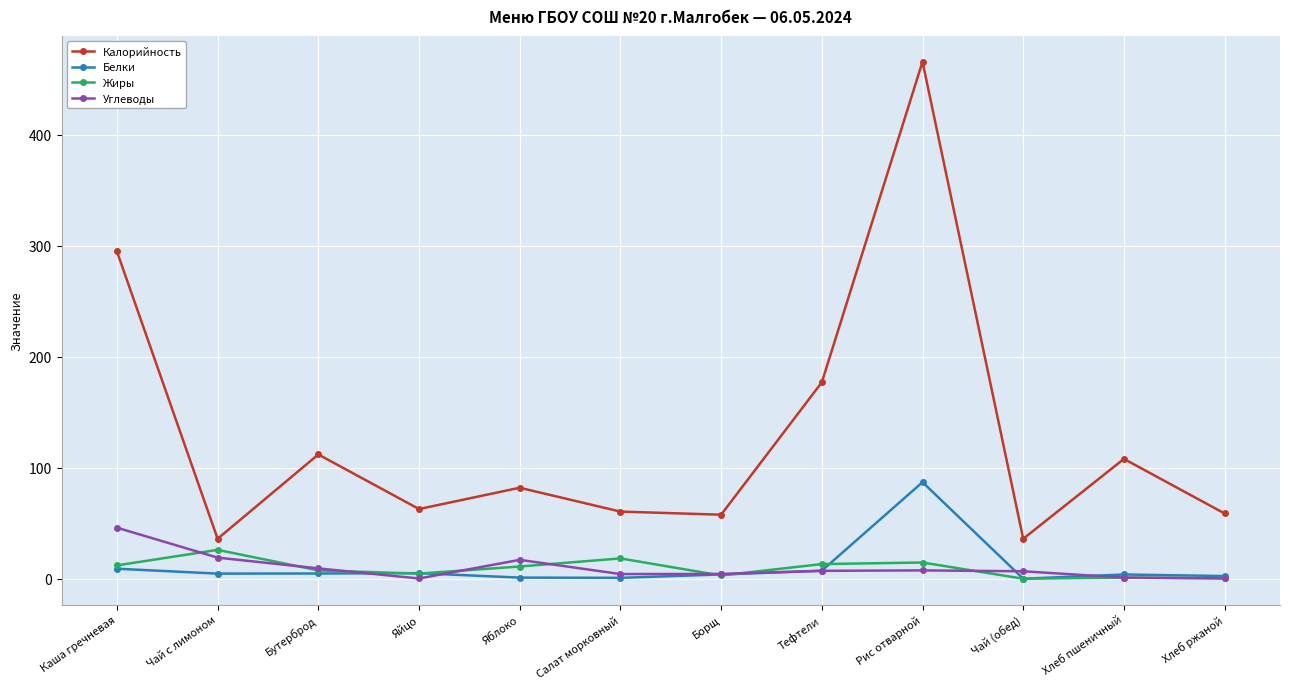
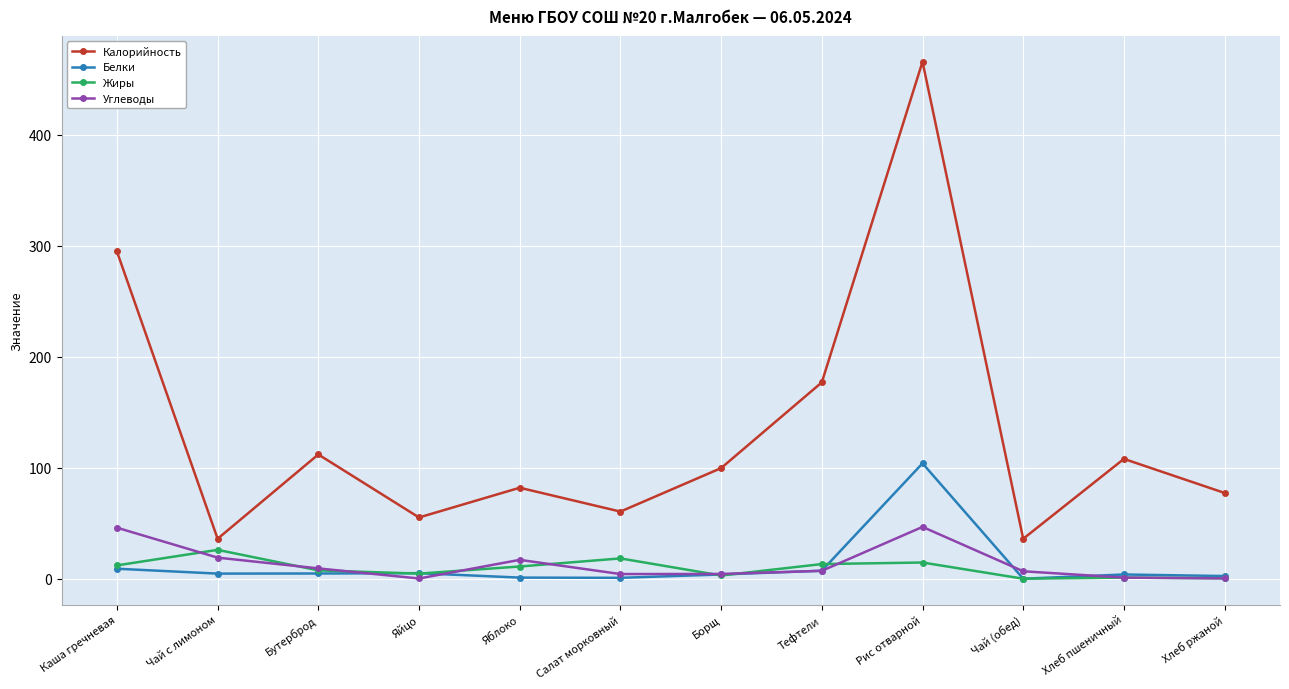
  {
    "Калорийность": {
      "Каша гречневая": 295,
      "Чай с лимоном": 36,
      "Бутерброд": 112,
-     "Яйцо": 63,
+     "Яйцо": 55,
      "Яблоко": 82,
      "Салат морковный": 61,
-     "Борщ": 58,
+     "Борщ": 100,
      "Тефтели": 177,
      "Рис отварной": 466,
      "Чай (обед)": 36,
      "Хлеб пшеничный": 108,
-     "Хлеб ржаной": 59
+     "Хлеб ржаной": 77
    },
    "Белки": {
      "Каша гречневая": 9,
      "Чай с лимоном": 5,
      "Бутерброд": 5,
      "Яблоко": 1,
      "Салат морковный": 1,
-     "Рис отварной": 87,
+     "Рис отварной": 104,
      "Хлеб пшеничный": 4
    },
    "Жиры": {
      "Каша гречневая": 12,
      "Чай с лимоном": 26,
      "Яблоко": 11,
      "Салат морковный": 18,
      "Тефтели": 13,
      "Рис отварной": 15
    },
    "Углеводы": {
      "Каша гречневая": 46,
      "Чай с лимоном": 19,
      "Яйцо": 0,
      "Яблоко": 17,
      "Салат морковный": 4,
-     "Рис отварной": 8,
+     "Рис отварной": 47,
      "Чай (обед)": 7
    }
  }
